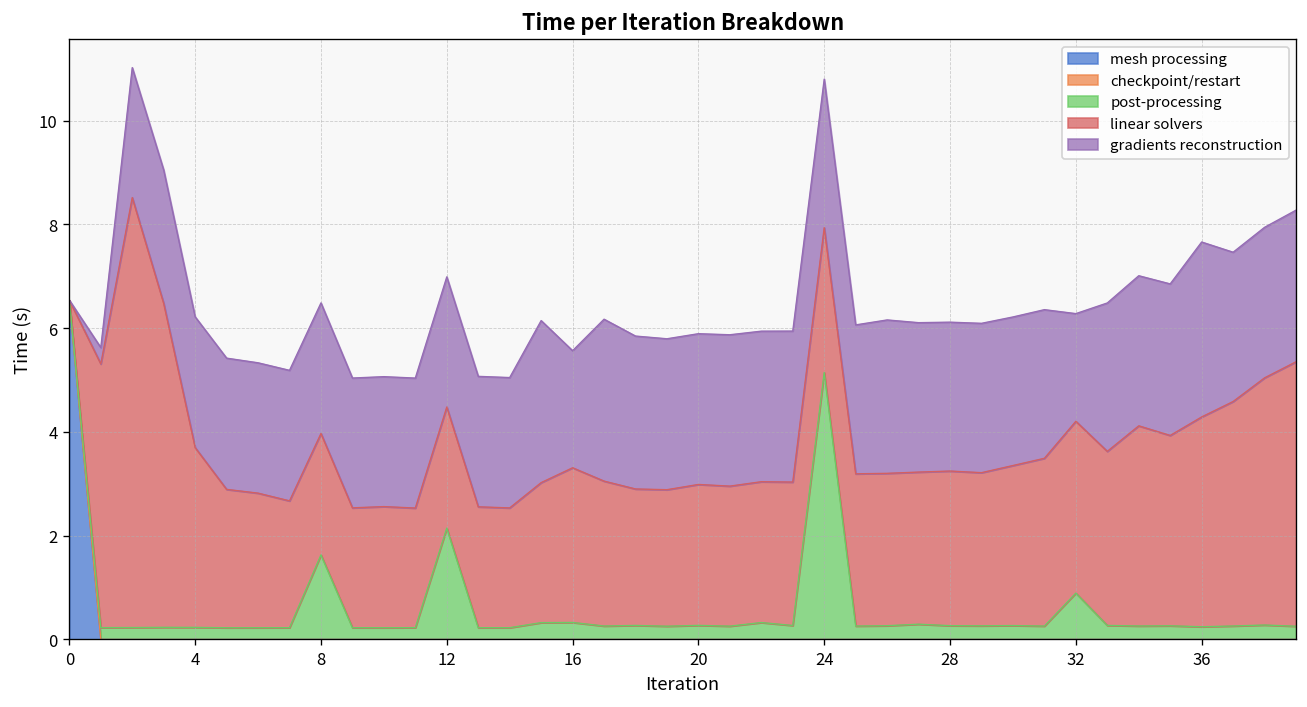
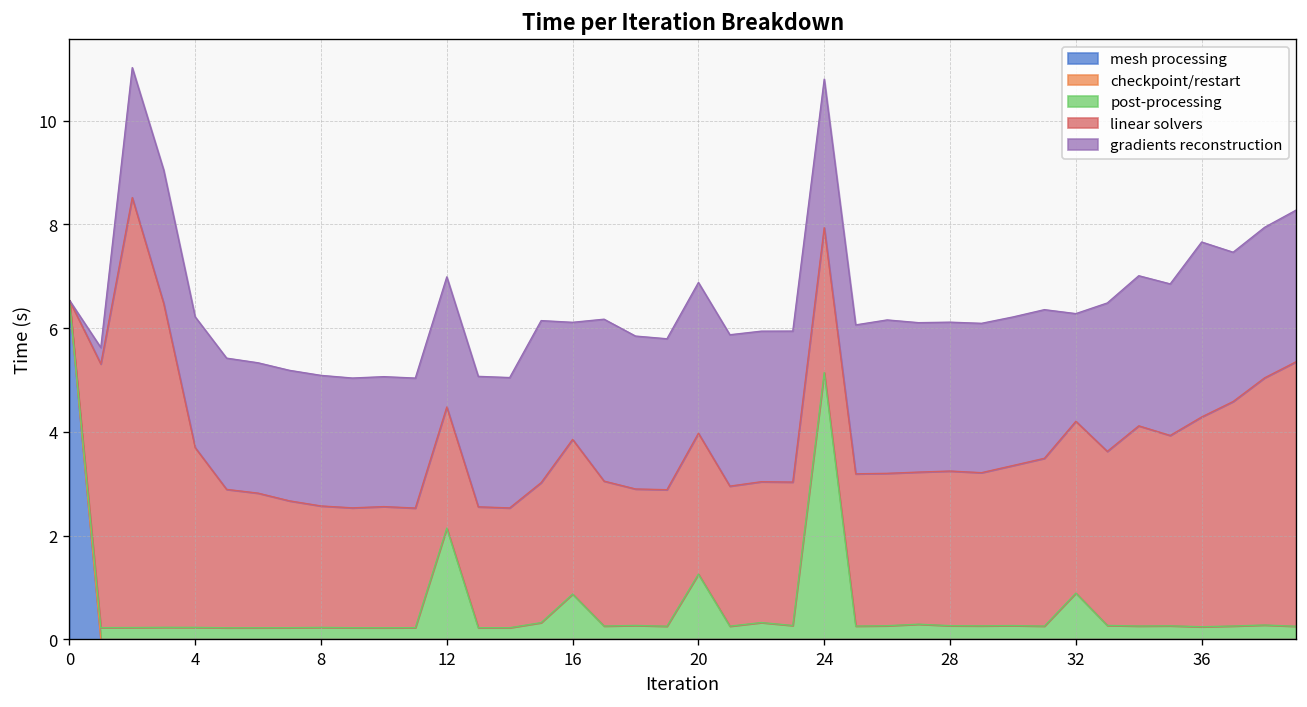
  {
    "post-processing": {
      "4": 0.2,
-     "8": 1.6,
+     "8": 0.2,
      "12": 2.1,
-     "16": 0.3,
-     "20": 0.3,
+     "16": 0.9,
+     "20": 1.3,
      "24": 5.1,
      "28": 0.3,
      "32": 0.9,
      "36": 0.2
    },
    "gradients reconstruction": {
      "4": 2.5,
      "8": 2.5,
      "12": 2.5,
      "16": 2.3,
      "20": 2.9,
      "24": 2.9,
      "28": 2.9,
      "32": 2.1,
      "36": 3.4
    }
  }
